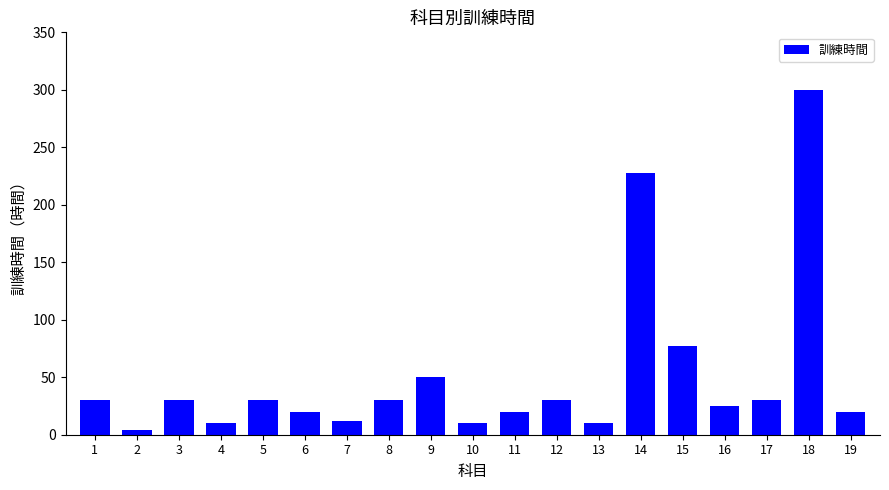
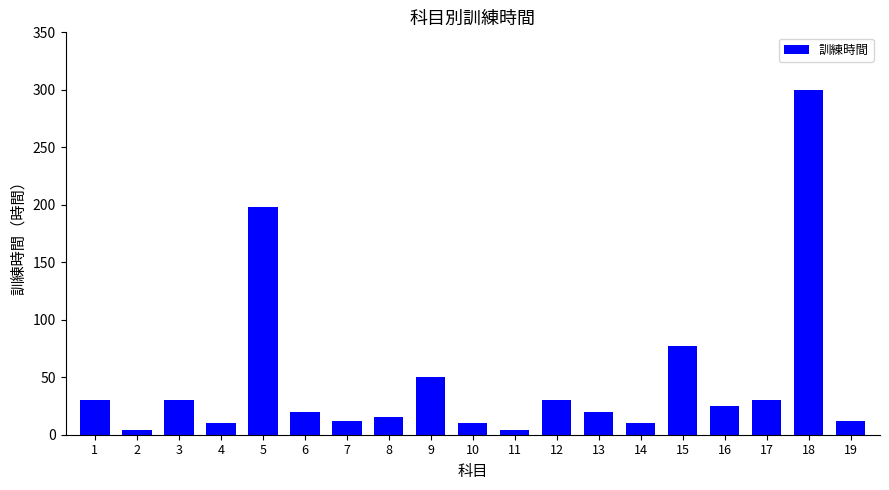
  {
    "1": 30,
    "2": 4,
    "3": 30,
    "4": 10,
-   "5": 30,
+   "5": 198,
    "6": 20,
    "7": 12,
-   "8": 30,
+   "8": 15,
    "9": 50,
    "10": 10,
-   "11": 20,
+   "11": 4,
    "12": 30,
-   "13": 10,
-   "14": 228,
+   "13": 20,
+   "14": 10,
    "15": 77,
    "16": 25,
    "17": 30,
    "18": 300,
-   "19": 20
+   "19": 12
  }
